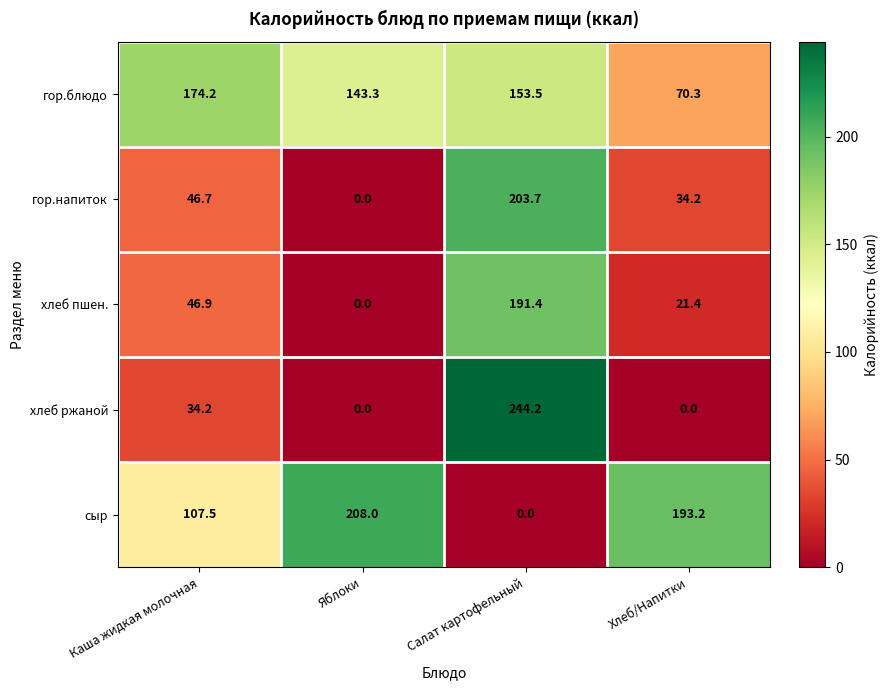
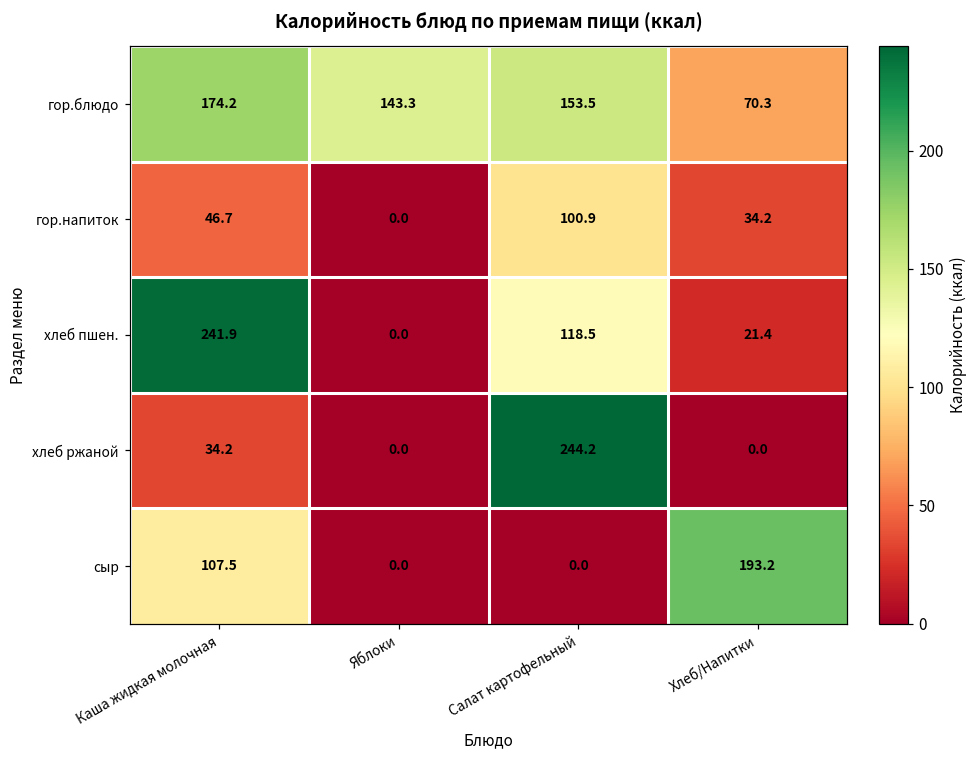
  {
    "гор.блюдо": {
      "Каша жидкая молочная": 174.2,
      "Яблоки": 143.3,
      "Салат картофельный": 153.5,
      "Хлеб/Напитки": 70.3
    },
    "гор.напиток": {
      "Каша жидкая молочная": 46.7,
      "Яблоки": 0.0,
-     "Салат картофельный": 203.7,
+     "Салат картофельный": 100.9,
      "Хлеб/Напитки": 34.2
    },
    "хлеб пшен.": {
-     "Каша жидкая молочная": 46.9,
+     "Каша жидкая молочная": 241.9,
      "Яблоки": 0.0,
-     "Салат картофельный": 191.4,
+     "Салат картофельный": 118.5,
      "Хлеб/Напитки": 21.4
    },
    "хлеб ржаной": {
      "Каша жидкая молочная": 34.2,
      "Яблоки": 0.0,
      "Салат картофельный": 244.2,
      "Хлеб/Напитки": 0.0
    },
    "сыр": {
      "Каша жидкая молочная": 107.5,
-     "Яблоки": 208.0,
+     "Яблоки": 0.0,
      "Салат картофельный": 0.0,
      "Хлеб/Напитки": 193.2
    }
  }
